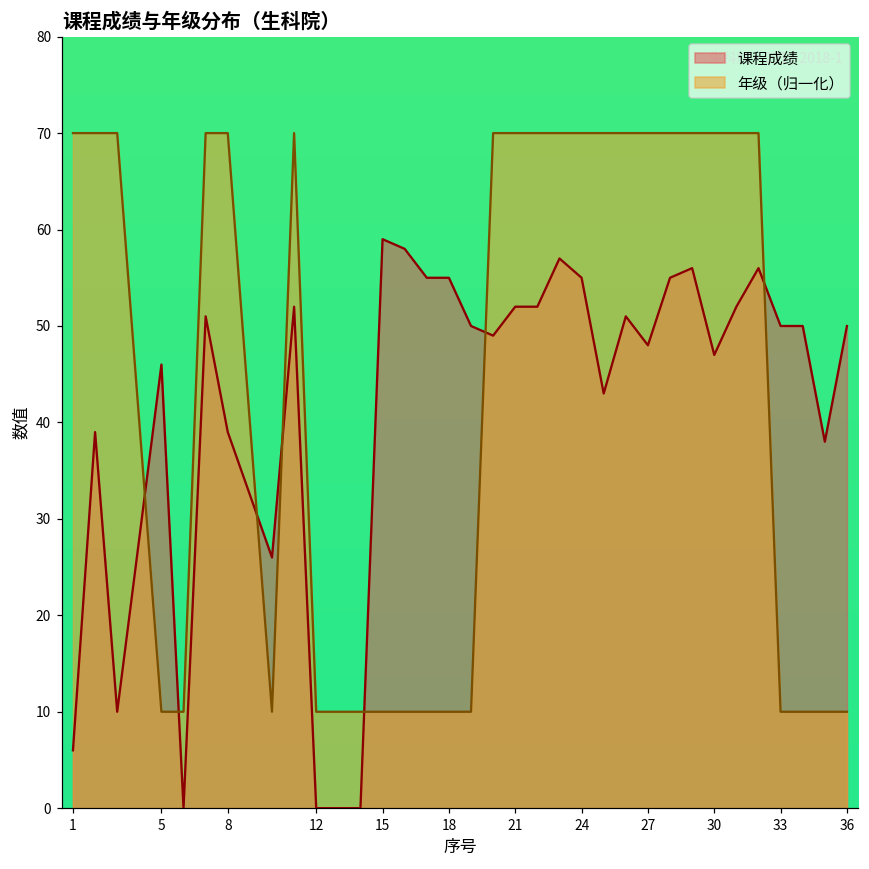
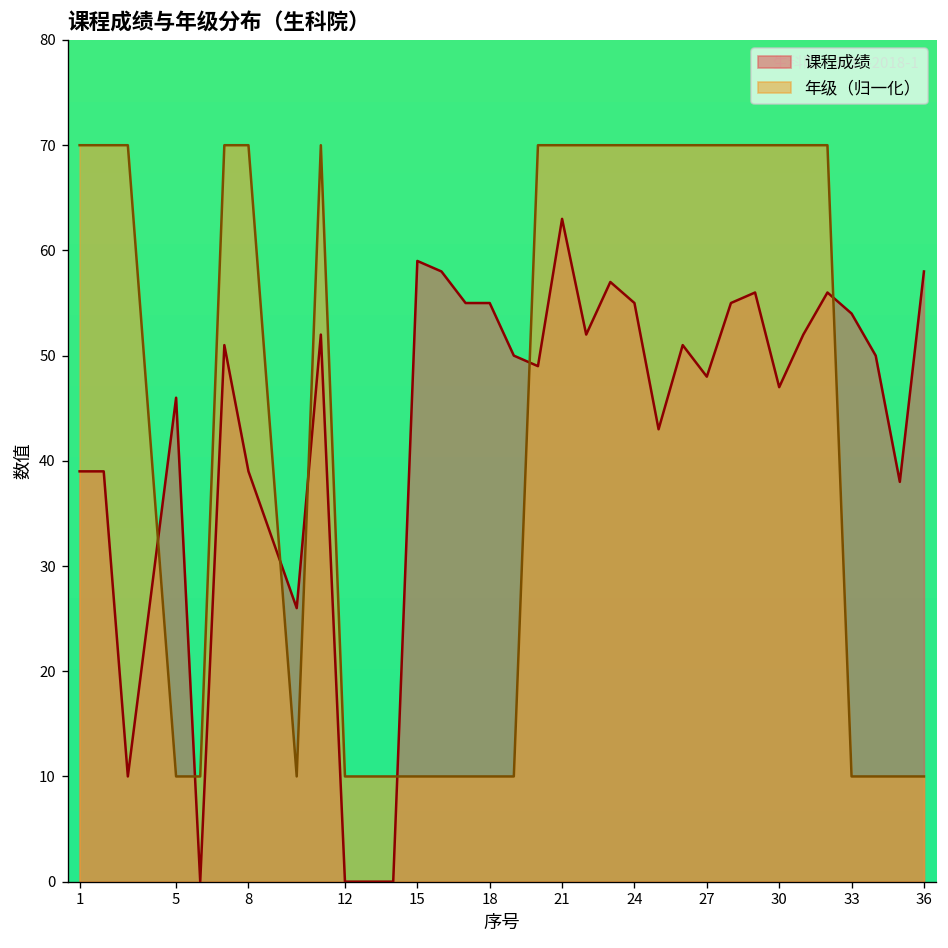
  {
    "课程成绩": {
-     "1": 6,
+     "1": 39,
      "5": 46,
      "8": 39,
      "12": 0,
      "15": 59,
      "18": 55,
-     "21": 52,
+     "21": 63,
      "24": 55,
      "27": 48,
      "30": 47,
-     "33": 50,
-     "36": 50
+     "33": 54,
+     "36": 58
    },
    "年级（归一化）": {
      "1": 70,
      "5": 10,
      "8": 70,
      "12": 10,
      "15": 10,
      "18": 10,
      "21": 70,
      "24": 70,
      "27": 70,
      "30": 70,
      "33": 10,
      "36": 10
    }
  }
